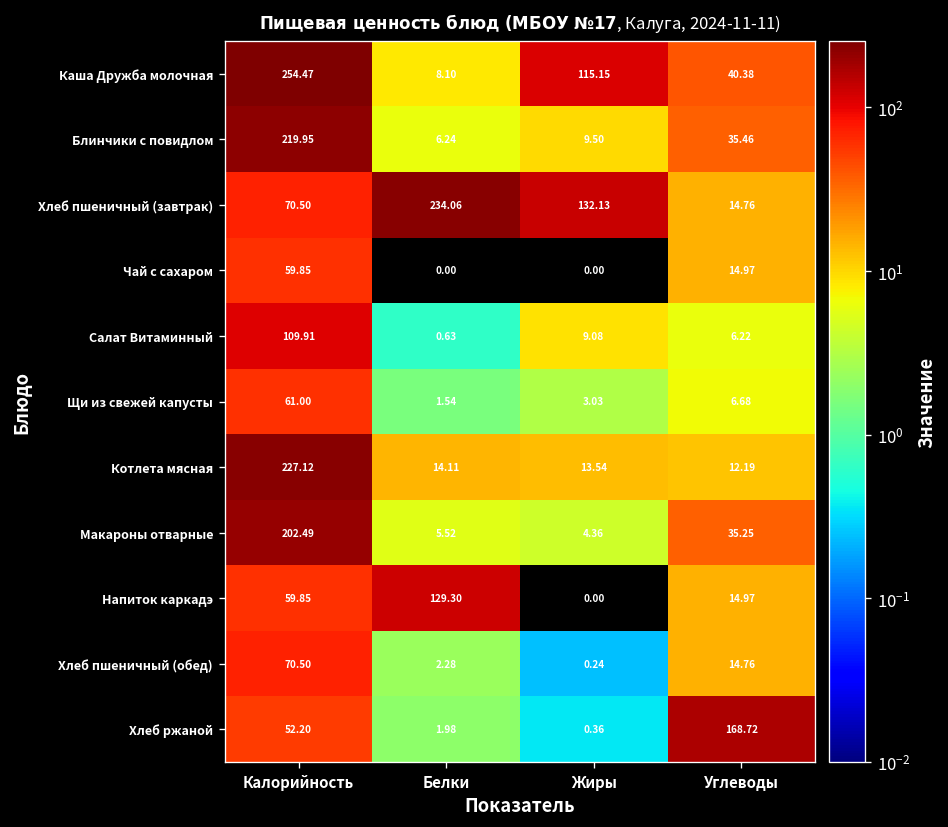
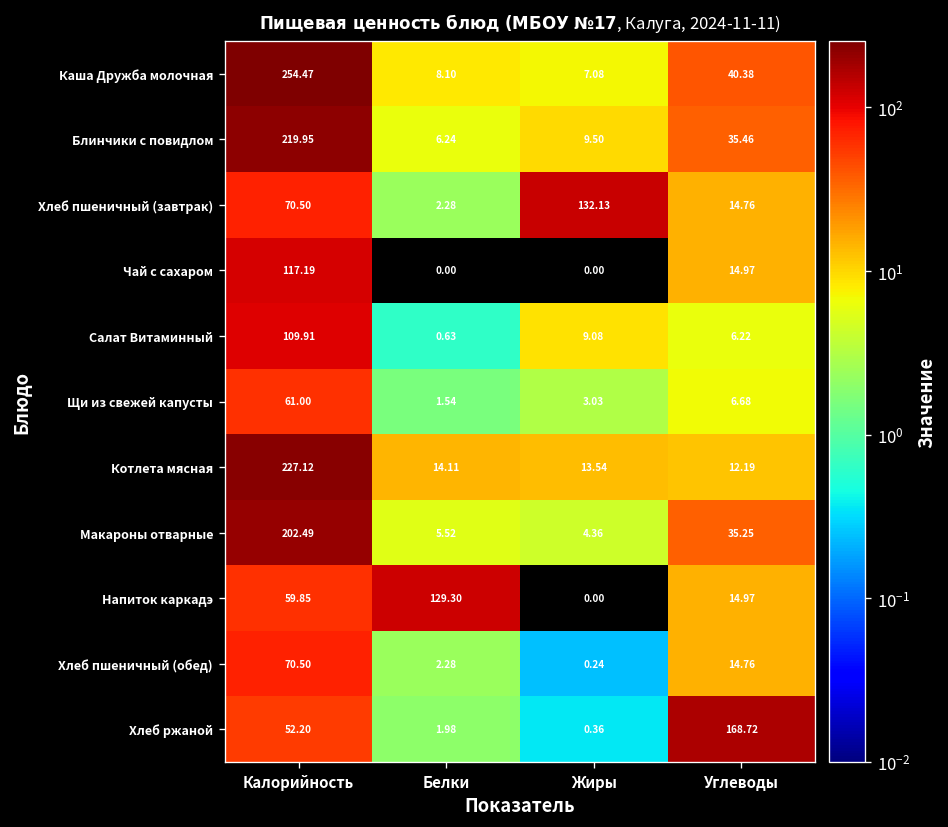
  {
    "Каша Дружба молочная": {
      "Калорийность": 254.47,
      "Белки": 8.10,
-     "Жиры": 115.15,
+     "Жиры": 7.08,
      "Углеводы": 40.38
    },
    "Блинчики с повидлом": {
      "Калорийность": 219.95,
      "Белки": 6.24,
      "Жиры": 9.50,
      "Углеводы": 35.46
    },
    "Хлеб пшеничный (завтрак)": {
      "Калорийность": 70.50,
-     "Белки": 234.06,
+     "Белки": 2.28,
      "Жиры": 132.13,
      "Углеводы": 14.76
    },
    "Чай с сахаром": {
-     "Калорийность": 59.85,
+     "Калорийность": 117.19,
      "Белки": 0.00,
      "Жиры": 0.00,
      "Углеводы": 14.97
    },
    "Салат Витаминный": {
      "Калорийность": 109.91,
      "Белки": 0.63,
      "Жиры": 9.08,
      "Углеводы": 6.22
    },
    "Щи из свежей капусты": {
      "Калорийность": 61.00,
      "Белки": 1.54,
      "Жиры": 3.03,
      "Углеводы": 6.68
    },
    "Котлета мясная": {
      "Калорийность": 227.12,
      "Белки": 14.11,
      "Жиры": 13.54,
      "Углеводы": 12.19
    },
    "Макароны отварные": {
      "Калорийность": 202.49,
      "Белки": 5.52,
      "Жиры": 4.36,
      "Углеводы": 35.25
    },
    "Напиток каркадэ": {
      "Калорийность": 59.85,
      "Белки": 129.30,
      "Жиры": 0.00,
      "Углеводы": 14.97
    },
    "Хлеб пшеничный (обед)": {
      "Калорийность": 70.50,
      "Белки": 2.28,
      "Жиры": 0.24,
      "Углеводы": 14.76
    },
    "Хлеб ржаной": {
      "Калорийность": 52.20,
      "Белки": 1.98,
      "Жиры": 0.36,
      "Углеводы": 168.72
    }
  }
